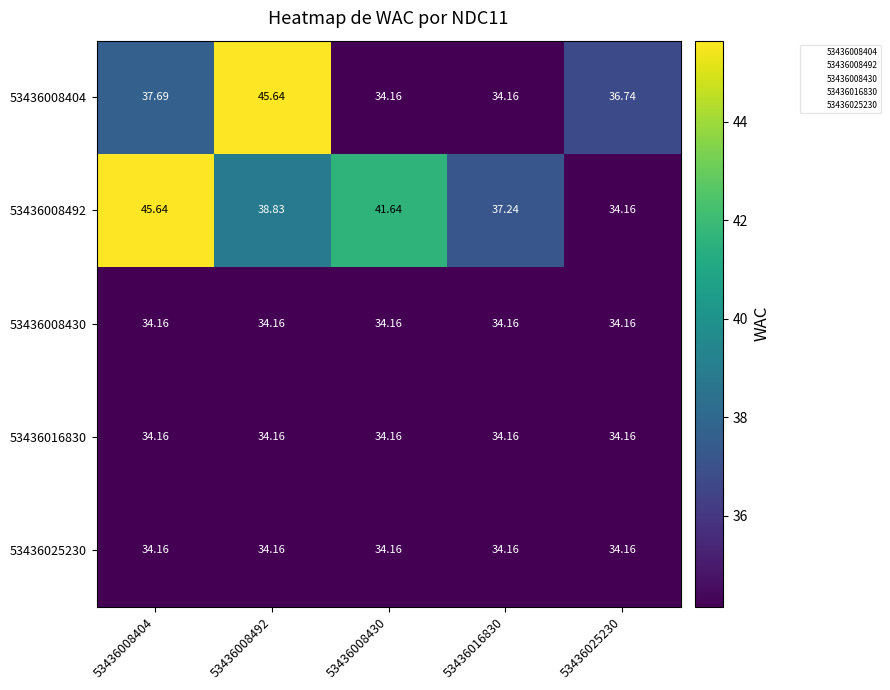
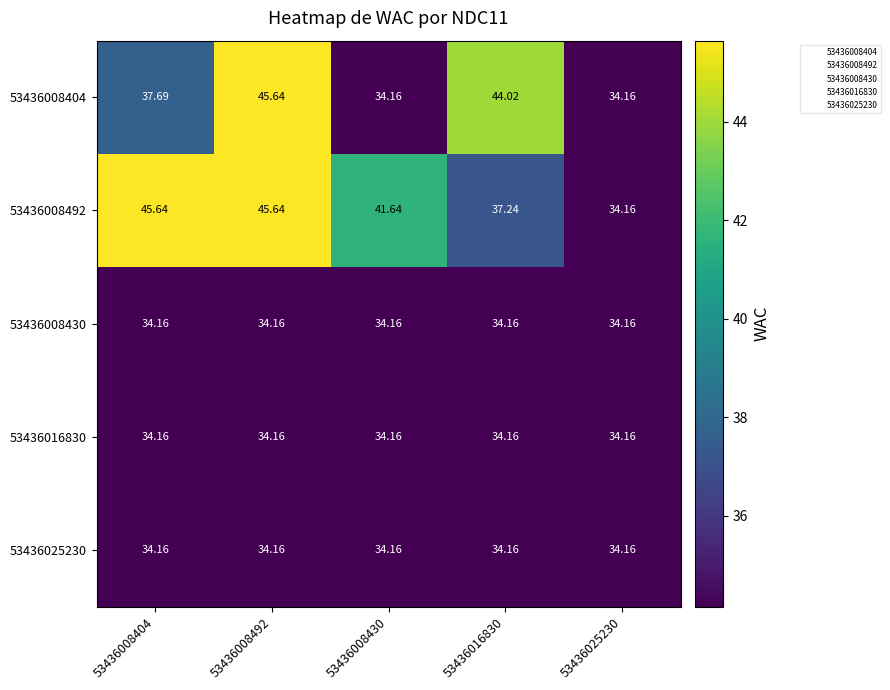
  {
    "53436008404": {
      "53436008404": 37.69,
      "53436008492": 45.64,
      "53436008430": 34.16,
-     "53436016830": 34.16,
-     "53436025230": 36.74
+     "53436016830": 44.02,
+     "53436025230": 34.16
    },
    "53436008492": {
      "53436008404": 45.64,
-     "53436008492": 38.83,
+     "53436008492": 45.64,
      "53436008430": 41.64,
      "53436016830": 37.24,
      "53436025230": 34.16
    },
    "53436008430": {
      "53436008404": 34.16,
      "53436008492": 34.16,
      "53436008430": 34.16,
      "53436016830": 34.16,
      "53436025230": 34.16
    },
    "53436016830": {
      "53436008404": 34.16,
      "53436008492": 34.16,
      "53436008430": 34.16,
      "53436016830": 34.16,
      "53436025230": 34.16
    },
    "53436025230": {
      "53436008404": 34.16,
      "53436008492": 34.16,
      "53436008430": 34.16,
      "53436016830": 34.16,
      "53436025230": 34.16
    }
  }
